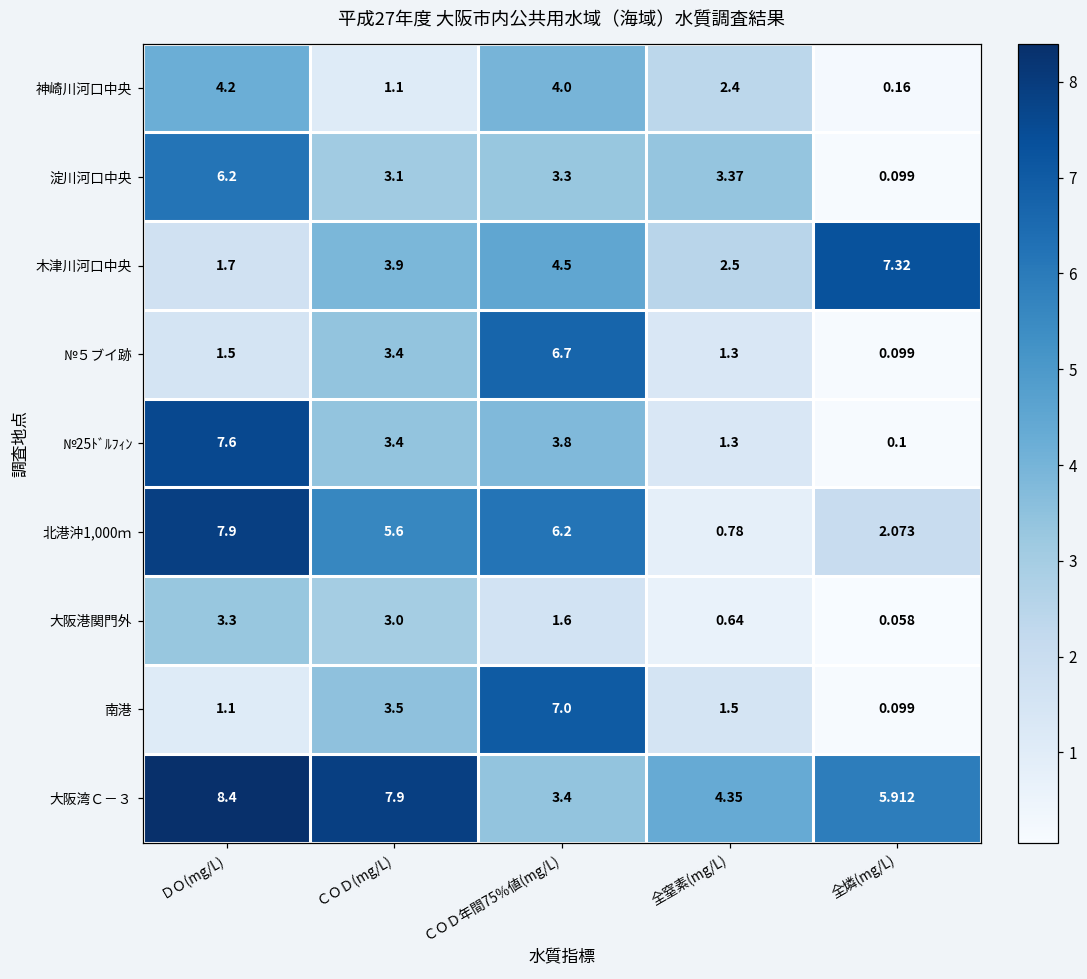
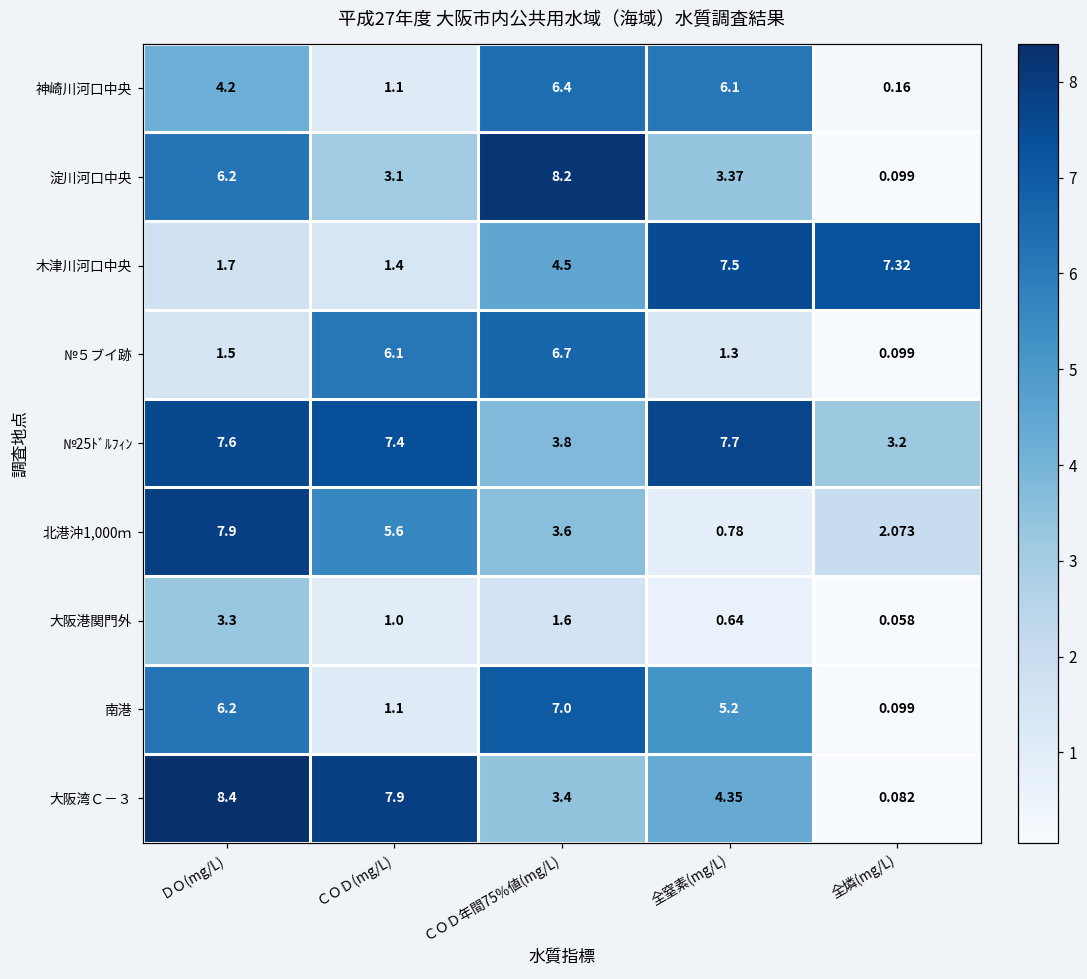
  {
    "神崎川河口中央": {
      "ＤＯ(mg/L)": 4.2,
      "ＣＯＤ(mg/L)": 1.1,
-     "ＣＯＤ年間75％値(mg/L)": 4.0,
-     "全窒素(mg/L)": 2.4,
+     "ＣＯＤ年間75％値(mg/L)": 6.4,
+     "全窒素(mg/L)": 6.1,
      "全燐(mg/L)": 0.16
    },
    "淀川河口中央": {
      "ＤＯ(mg/L)": 6.2,
      "ＣＯＤ(mg/L)": 3.1,
-     "ＣＯＤ年間75％値(mg/L)": 3.3,
+     "ＣＯＤ年間75％値(mg/L)": 8.2,
      "全窒素(mg/L)": 3.37,
      "全燐(mg/L)": 0.099
    },
    "木津川河口中央": {
      "ＤＯ(mg/L)": 1.7,
-     "ＣＯＤ(mg/L)": 3.9,
+     "ＣＯＤ(mg/L)": 1.4,
      "ＣＯＤ年間75％値(mg/L)": 4.5,
-     "全窒素(mg/L)": 2.5,
+     "全窒素(mg/L)": 7.5,
      "全燐(mg/L)": 7.32
    },
    "№５ブイ跡": {
      "ＤＯ(mg/L)": 1.5,
-     "ＣＯＤ(mg/L)": 3.4,
+     "ＣＯＤ(mg/L)": 6.1,
      "ＣＯＤ年間75％値(mg/L)": 6.7,
      "全窒素(mg/L)": 1.3,
      "全燐(mg/L)": 0.099
    },
    "№25ﾄﾞﾙﾌｨﾝ": {
      "ＤＯ(mg/L)": 7.6,
-     "ＣＯＤ(mg/L)": 3.4,
+     "ＣＯＤ(mg/L)": 7.4,
      "ＣＯＤ年間75％値(mg/L)": 3.8,
-     "全窒素(mg/L)": 1.3,
-     "全燐(mg/L)": 0.1
+     "全窒素(mg/L)": 7.7,
+     "全燐(mg/L)": 3.2
    },
    "北港沖1,000ｍ": {
      "ＤＯ(mg/L)": 7.9,
      "ＣＯＤ(mg/L)": 5.6,
-     "ＣＯＤ年間75％値(mg/L)": 6.2,
+     "ＣＯＤ年間75％値(mg/L)": 3.6,
      "全窒素(mg/L)": 0.78,
      "全燐(mg/L)": 2.073
    },
    "大阪港関門外": {
      "ＤＯ(mg/L)": 3.3,
-     "ＣＯＤ(mg/L)": 3.0,
+     "ＣＯＤ(mg/L)": 1.0,
      "ＣＯＤ年間75％値(mg/L)": 1.6,
      "全窒素(mg/L)": 0.64,
      "全燐(mg/L)": 0.058
    },
    "南港": {
-     "ＤＯ(mg/L)": 1.1,
-     "ＣＯＤ(mg/L)": 3.5,
+     "ＤＯ(mg/L)": 6.2,
+     "ＣＯＤ(mg/L)": 1.1,
      "ＣＯＤ年間75％値(mg/L)": 7.0,
-     "全窒素(mg/L)": 1.5,
+     "全窒素(mg/L)": 5.2,
      "全燐(mg/L)": 0.099
    },
    "大阪湾Ｃ－３": {
      "ＤＯ(mg/L)": 8.4,
      "ＣＯＤ(mg/L)": 7.9,
      "ＣＯＤ年間75％値(mg/L)": 3.4,
      "全窒素(mg/L)": 4.35,
-     "全燐(mg/L)": 5.912
+     "全燐(mg/L)": 0.082
    }
  }
